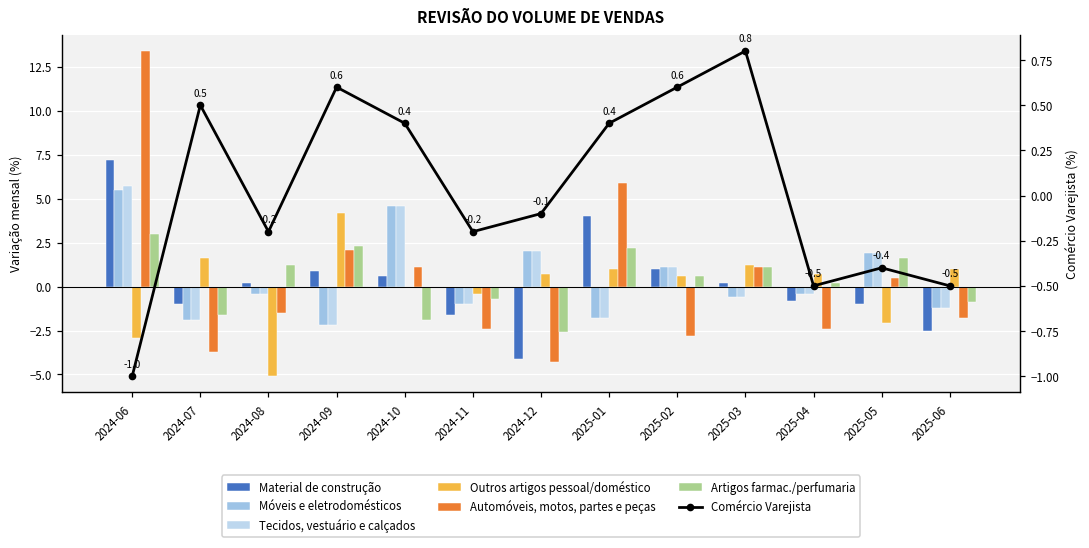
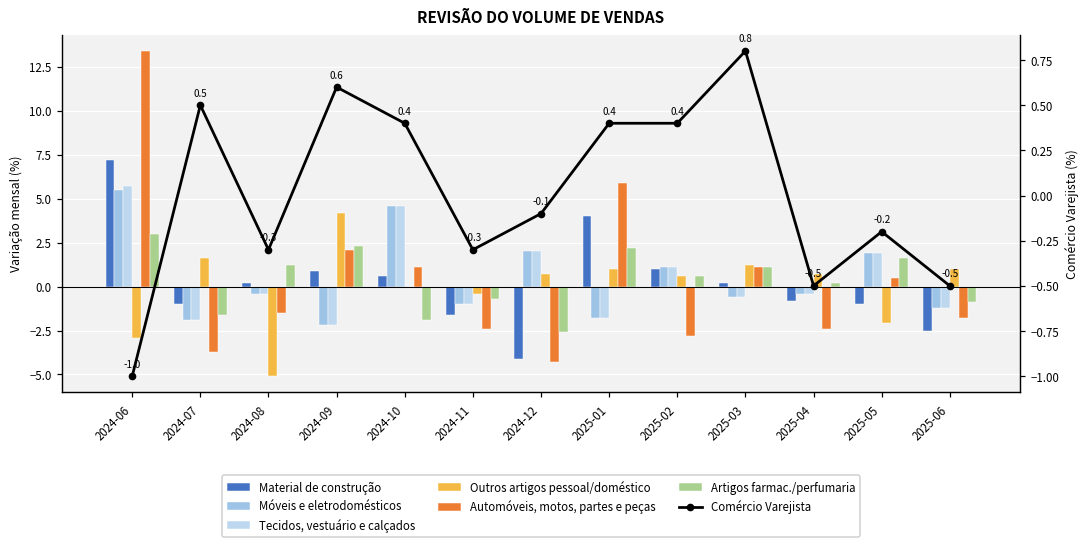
  {
    "Comércio Varejista": {
      "2024-06": -1.0,
      "2024-07": 0.5,
-     "2024-08": -0.2,
+     "2024-08": -0.3,
      "2024-09": 0.6,
      "2024-10": 0.4,
-     "2024-11": -0.2,
+     "2024-11": -0.3,
      "2024-12": -0.1,
      "2025-01": 0.4,
-     "2025-02": 0.6,
+     "2025-02": 0.4,
      "2025-03": 0.8,
      "2025-04": -0.5,
-     "2025-05": -0.4,
+     "2025-05": -0.2,
      "2025-06": -0.5
    }
  }
